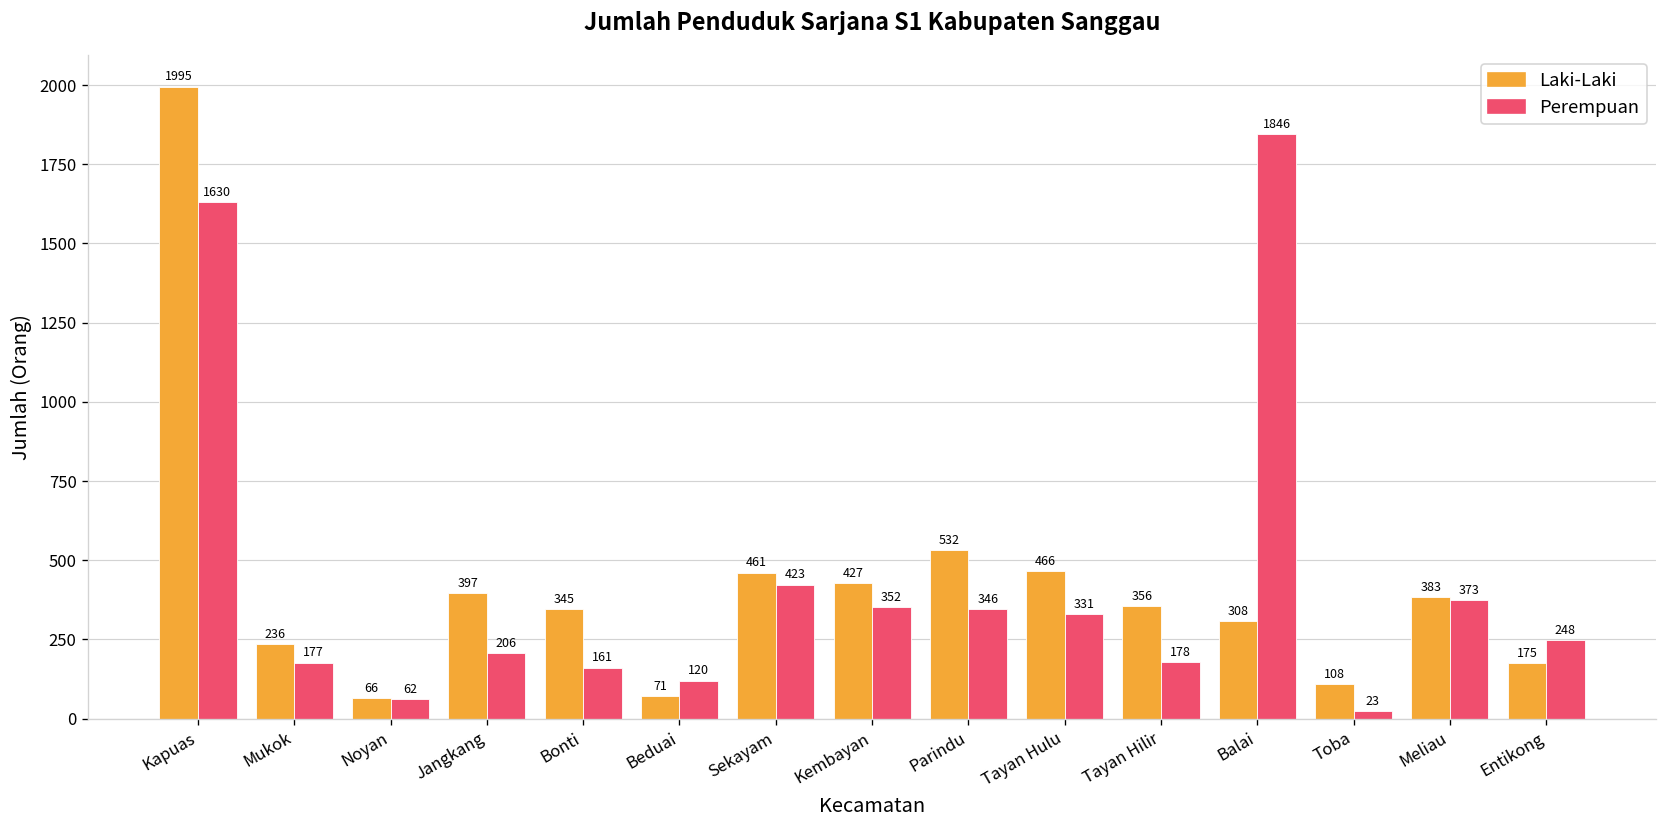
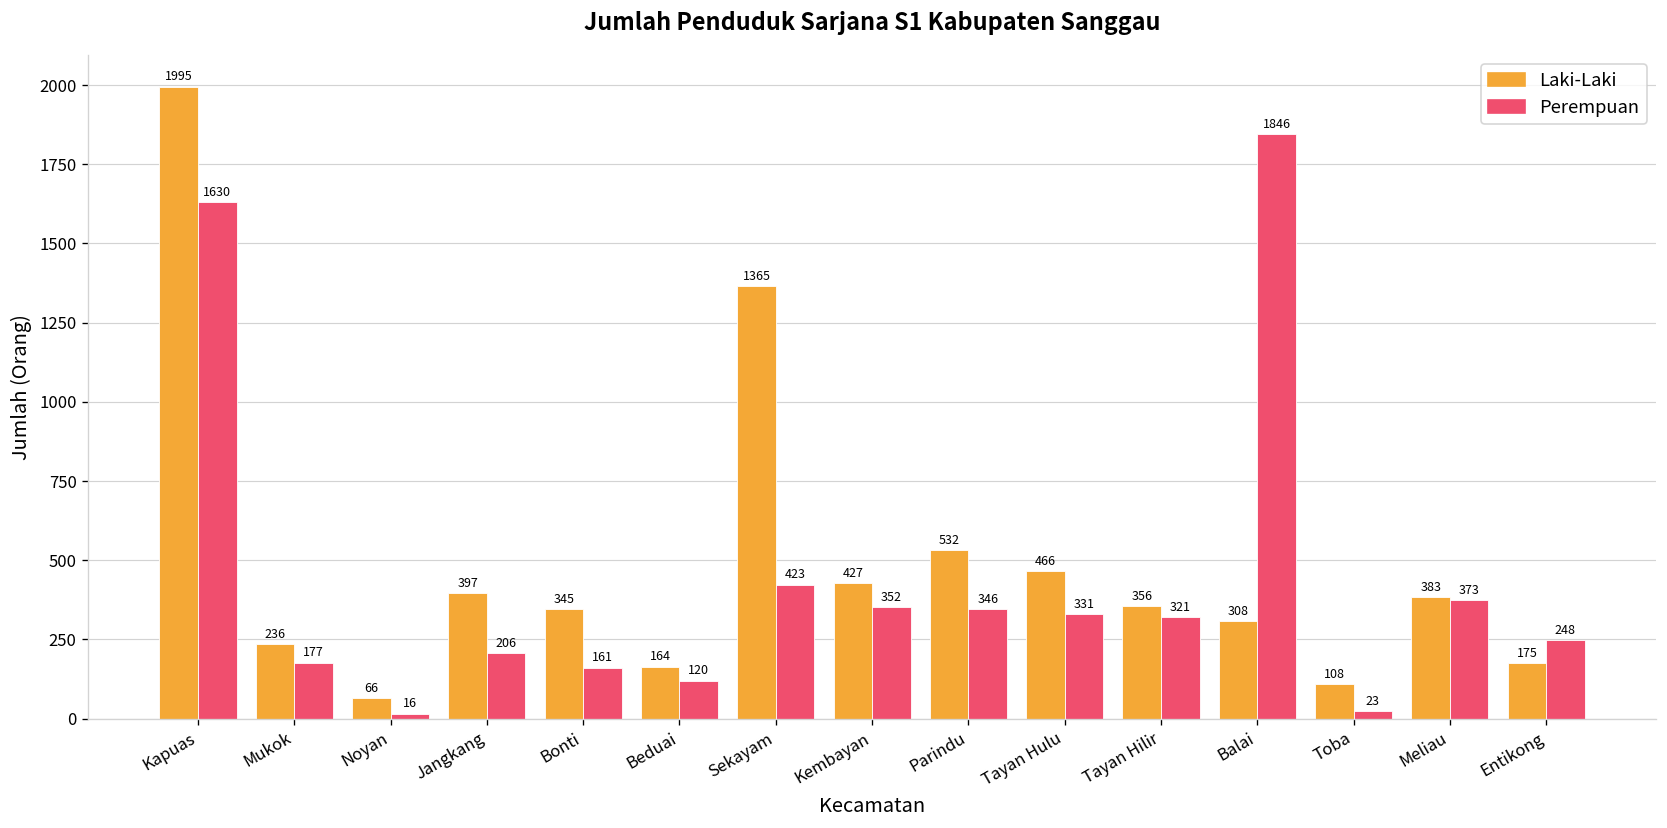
  {
    "Laki-Laki": {
      "Kapuas": 1995,
      "Mukok": 236,
      "Noyan": 66,
      "Jangkang": 397,
      "Bonti": 345,
-     "Beduai": 71,
-     "Sekayam": 461,
+     "Beduai": 164,
+     "Sekayam": 1365,
      "Kembayan": 427,
      "Parindu": 532,
      "Tayan Hulu": 466,
      "Tayan Hilir": 356,
      "Balai": 308,
      "Toba": 108,
      "Meliau": 383,
      "Entikong": 175
    },
    "Perempuan": {
      "Kapuas": 1630,
      "Mukok": 177,
-     "Noyan": 62,
+     "Noyan": 16,
      "Jangkang": 206,
      "Bonti": 161,
      "Beduai": 120,
      "Sekayam": 423,
      "Kembayan": 352,
      "Parindu": 346,
      "Tayan Hulu": 331,
-     "Tayan Hilir": 178,
+     "Tayan Hilir": 321,
      "Balai": 1846,
      "Toba": 23,
      "Meliau": 373,
      "Entikong": 248
    }
  }
